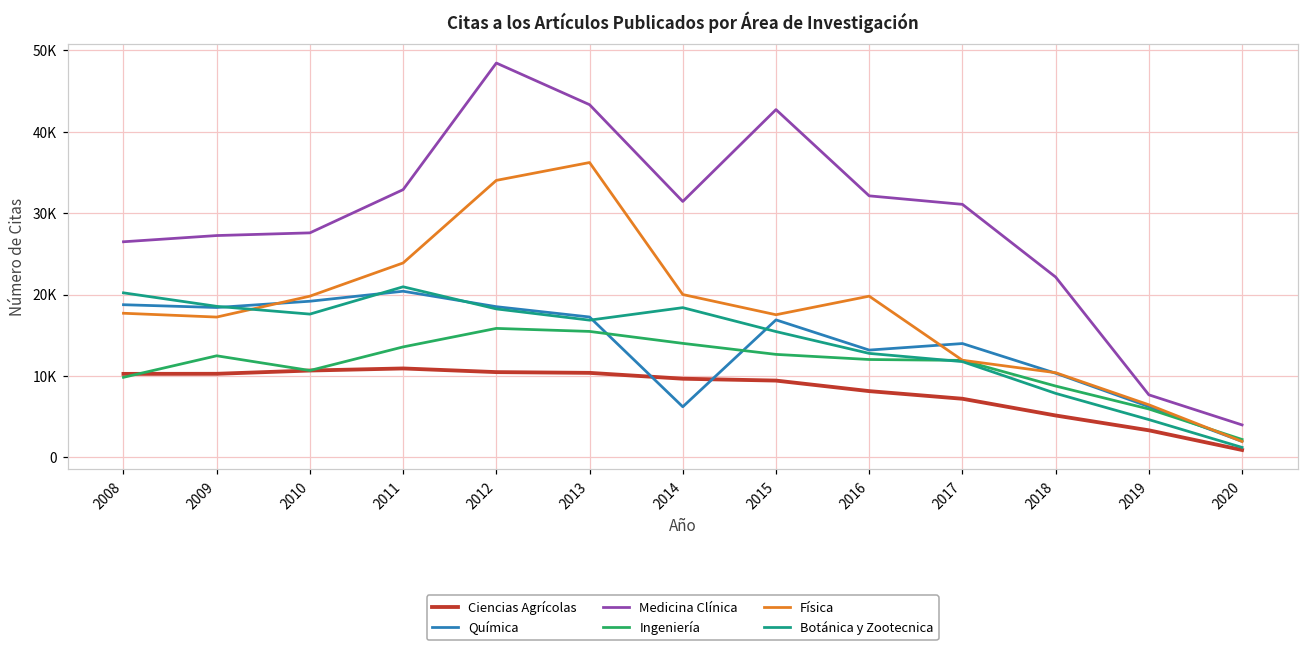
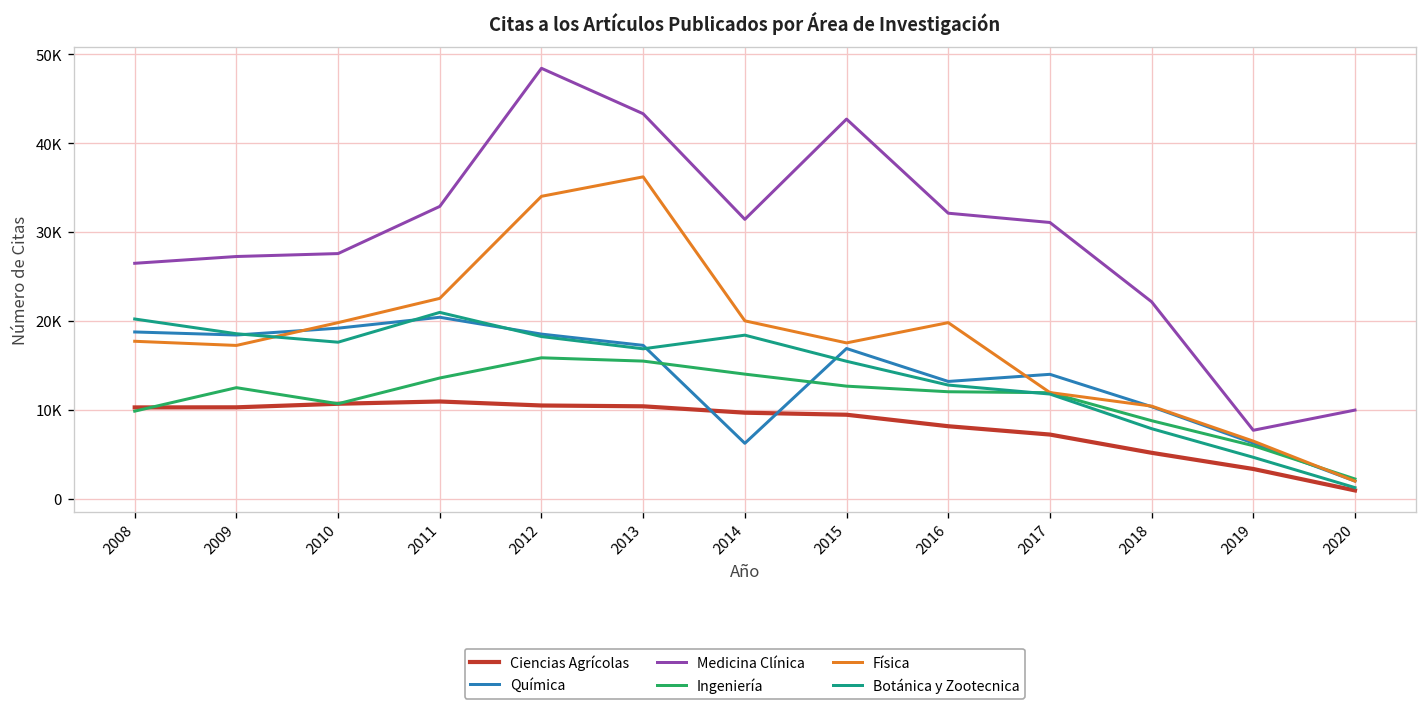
  {
    "Ciencias Agrícolas": {
      "2008": 10000,
      "2009": 10000,
      "2011": 11000,
      "2012": 10000,
      "2013": 10000,
      "2014": 10000,
      "2015": 9000,
      "2016": 8000,
      "2017": 7000,
      "2018": 5000,
      "2019": 3000
    },
    "Química": {
      "2008": 19000,
      "2010": 19000,
      "2011": 20000,
      "2013": 17000,
      "2014": 6000,
      "2015": 17000,
      "2016": 13000,
      "2017": 14000
    },
    "Medicina Clínica": {
      "2008": 26000,
      "2009": 27000,
      "2010": 28000,
      "2011": 33000,
      "2012": 48000,
      "2013": 43000,
      "2014": 31000,
      "2015": 43000,
      "2016": 32000,
      "2017": 31000,
      "2018": 22000,
      "2019": 8000,
-     "2020": 4000
+     "2020": 10000
    },
    "Física": {
      "2008": 18000,
      "2009": 17000,
      "2010": 20000,
-     "2011": 24000,
+     "2011": 23000,
      "2012": 34000,
      "2013": 36000,
      "2014": 20000,
      "2015": 18000,
      "2016": 20000
    }
  }
